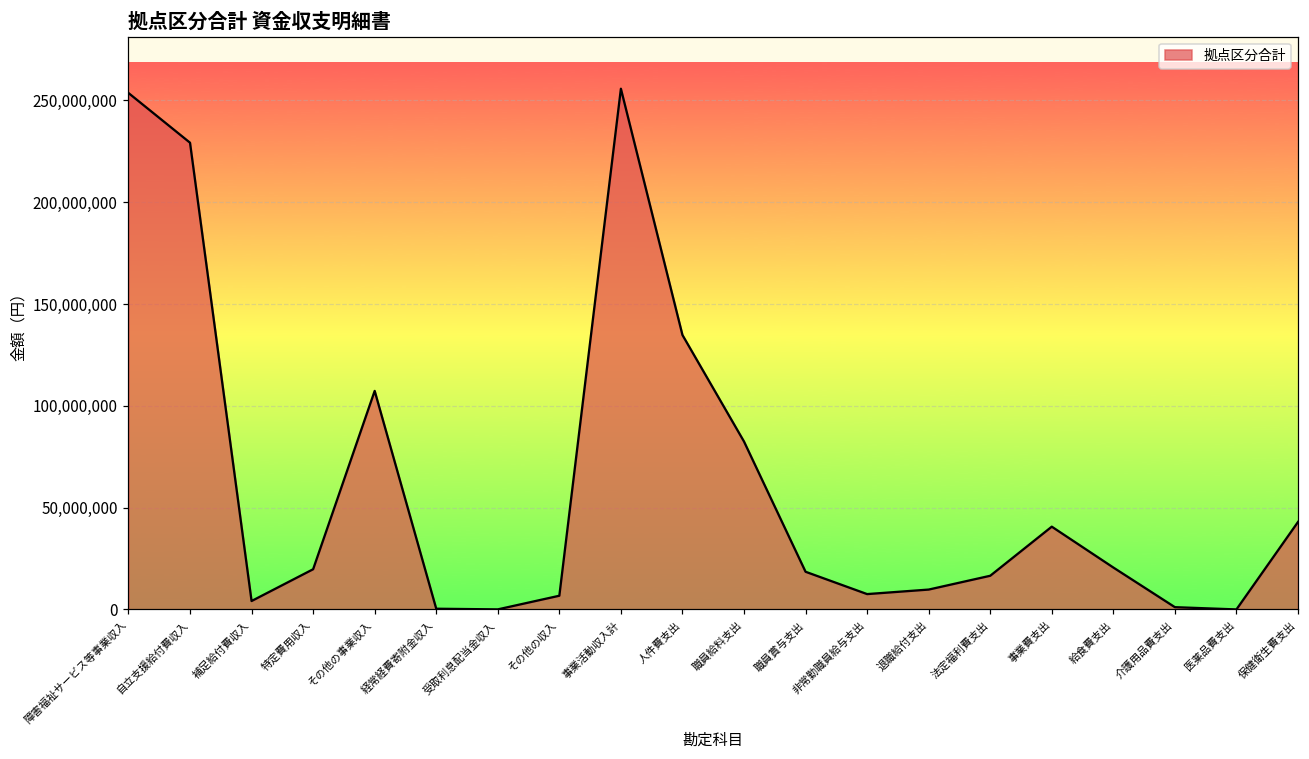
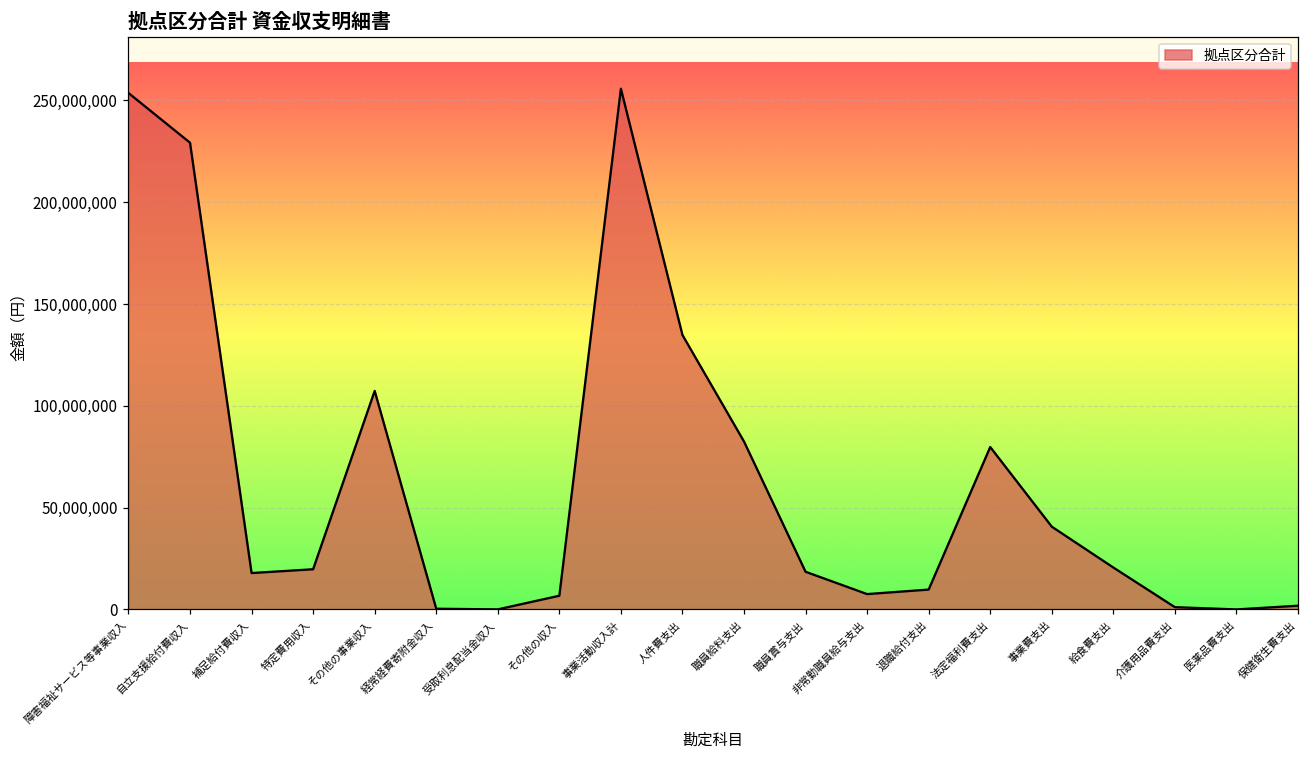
  {
    "障害福祉サービス等事業収入": "254,000,000",
    "自立支援給付費収入": "229,000,000",
-   "補足給付費収入": "4,000,000",
+   "補足給付費収入": "18,000,000",
    "特定費用収入": "20,000,000",
    "その他の事業収入": "107,000,000",
    "経常経費寄附金収入": "0",
    "受取利息配当金収入": "0",
    "その他の収入": "7,000,000",
    "事業活動収入計": "256,000,000",
    "人件費支出": "135,000,000",
    "職員給料支出": "82,000,000",
    "職員賞与支出": "18,000,000",
    "非常勤職員給与支出": "8,000,000",
    "退職給付支出": "10,000,000",
-   "法定福利費支出": "17,000,000",
+   "法定福利費支出": "80,000,000",
    "事業費支出": "41,000,000",
    "給食費支出": "21,000,000",
    "介護用品費支出": "1,000,000",
    "医薬品費支出": "0",
-   "保健衛生費支出": "43,000,000"
+   "保健衛生費支出": "2,000,000"
  }
